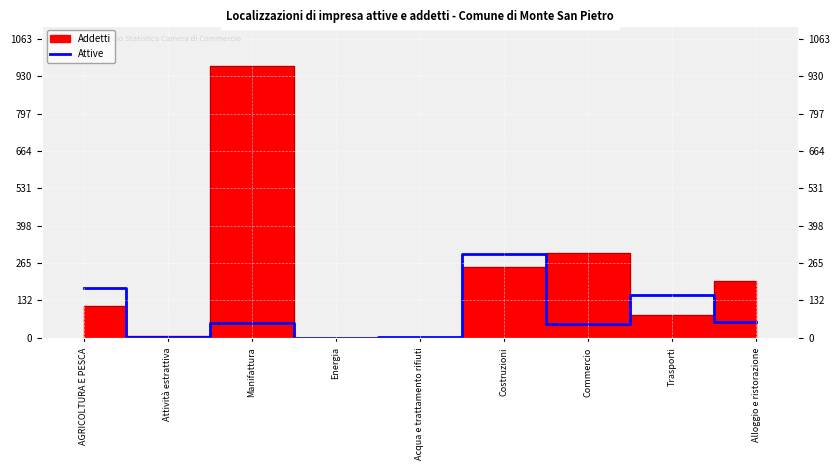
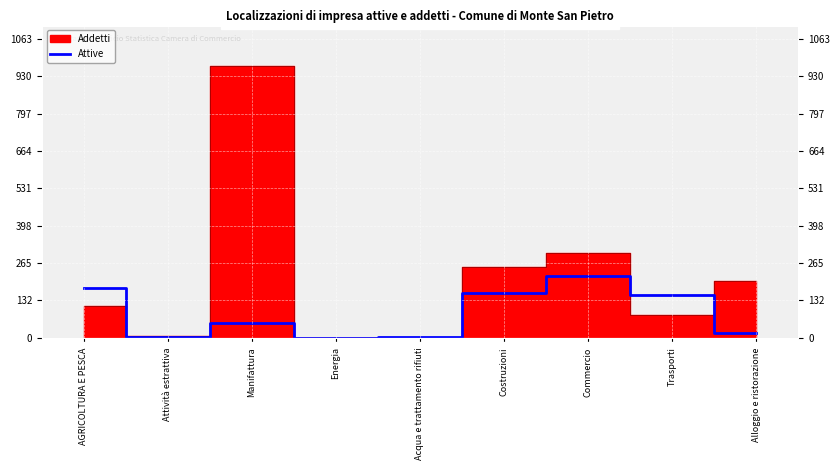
  {
    "Attive": {
      "AGRICOLTURA E PESCA": 180,
      "Manifattura": 50,
-     "Costruzioni": 300,
-     "Commercio": 50,
+     "Costruzioni": 160,
+     "Commercio": 220,
      "Trasporti": 150,
-     "Alloggio e ristorazione": 60
+     "Alloggio e ristorazione": 20
    }
  }
